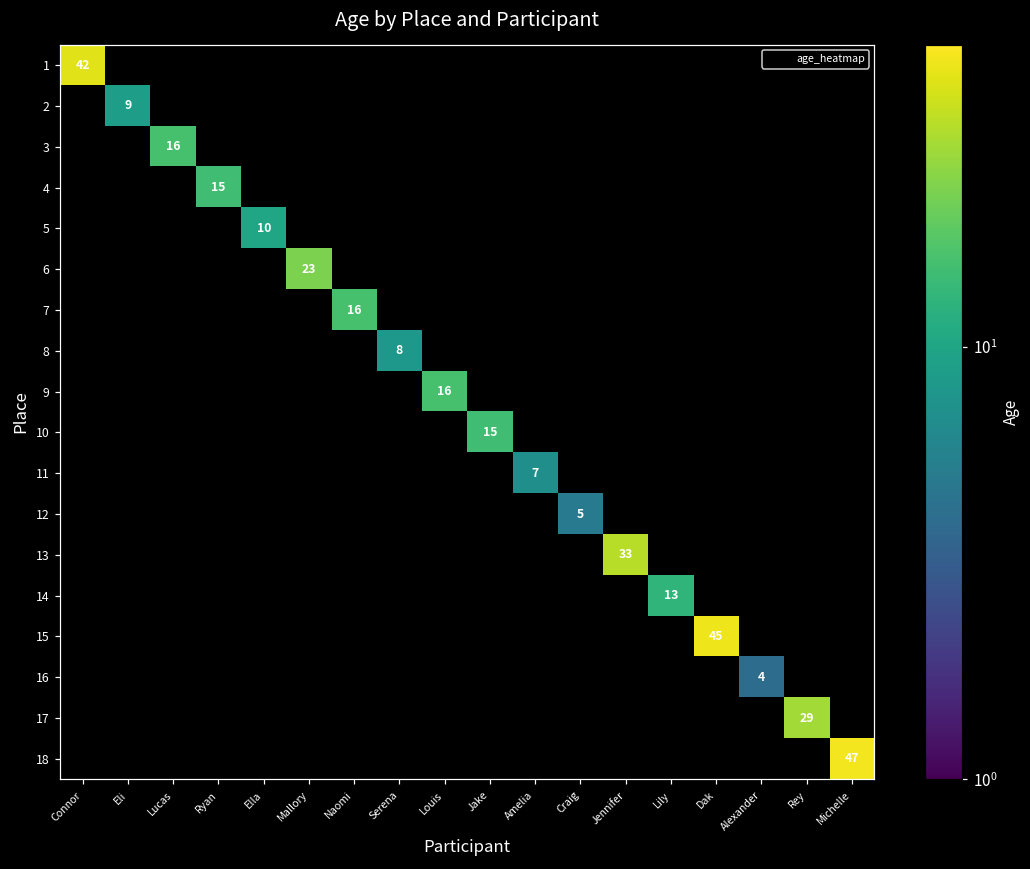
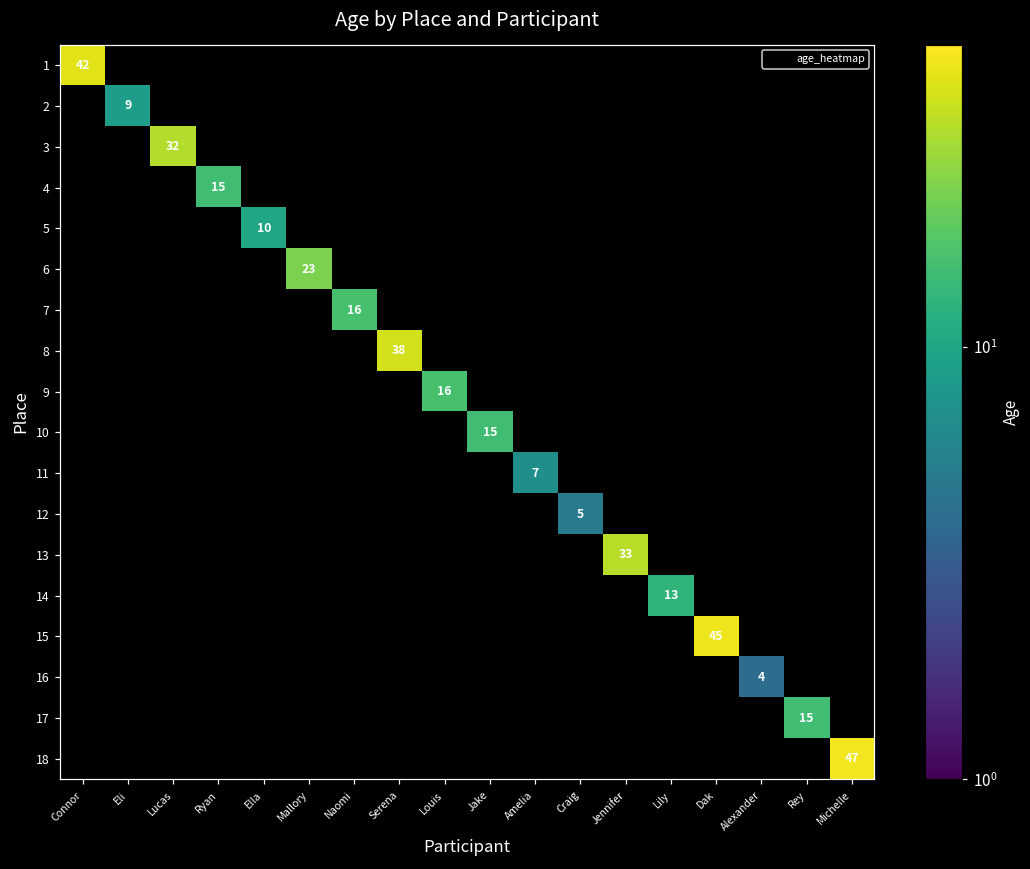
  {
    "1": {
      "Connor": 42
    },
    "2": {
      "Eli": 9
    },
    "3": {
-     "Lucas": 16
+     "Lucas": 32
    },
    "4": {
      "Ryan": 15
    },
    "5": {
      "Ella": 10
    },
    "6": {
      "Mallory": 23
    },
    "7": {
      "Naomi": 16
    },
    "8": {
-     "Serena": 8
+     "Serena": 38
    },
    "9": {
      "Louis": 16
    },
    "10": {
      "Jake": 15
    },
    "11": {
      "Amelia": 7
    },
    "12": {
      "Craig": 5
    },
    "13": {
      "Jennifer": 33
    },
    "14": {
      "Lily": 13
    },
    "15": {
      "Dak": 45
    },
    "16": {
      "Alexander": 4
    },
    "17": {
-     "Rey": 29
+     "Rey": 15
    },
    "18": {
      "Michelle": 47
    }
  }
